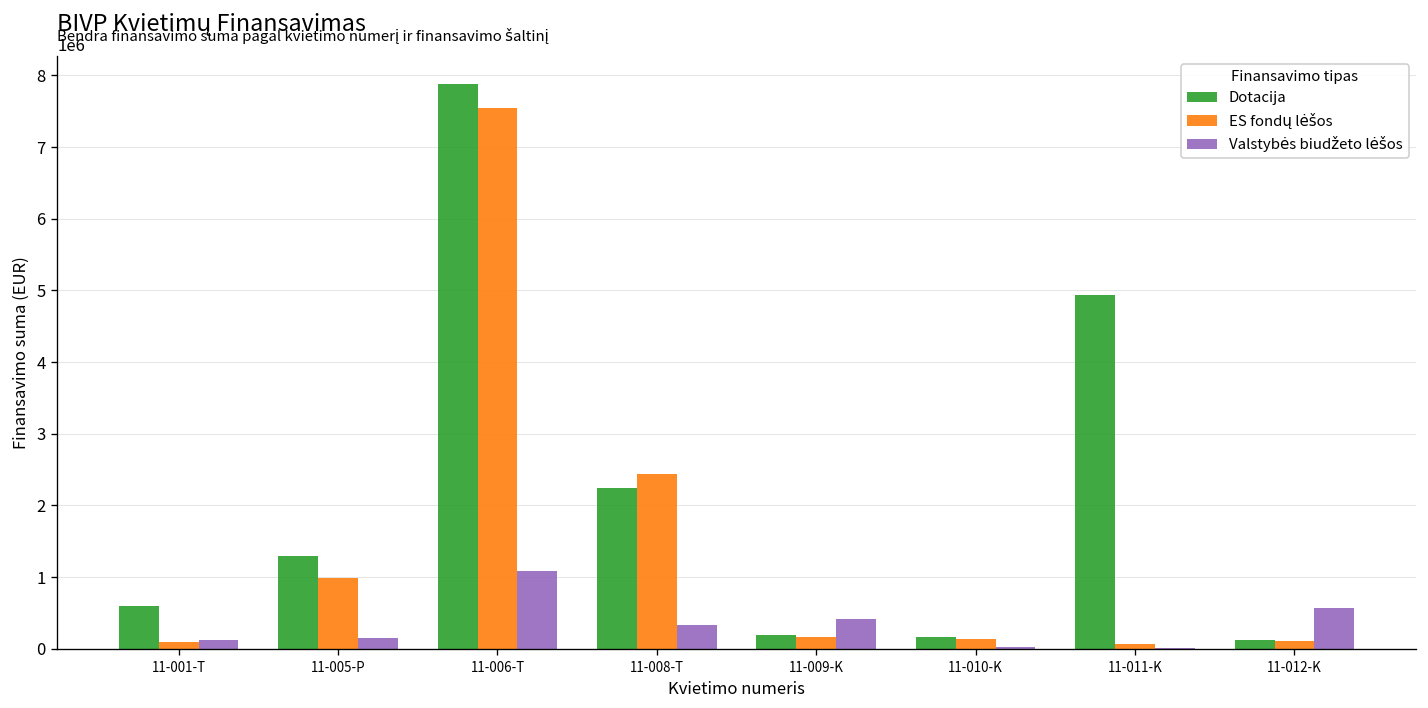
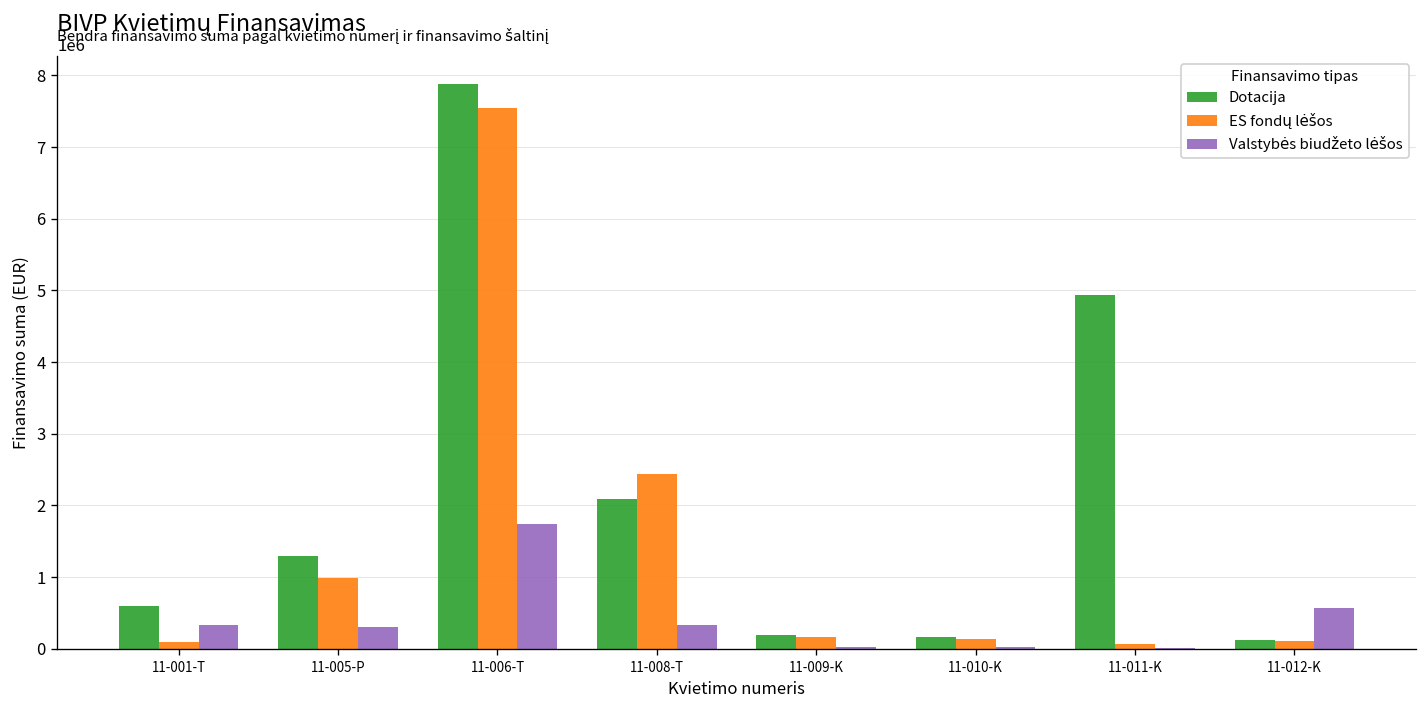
  {
    "Dotacija": {
      "11-001-T": 600000,
      "11-005-P": 1300000,
      "11-006-T": 7900000,
-     "11-008-T": 2200000,
+     "11-008-T": 2100000,
      "11-009-K": 200000,
      "11-010-K": 200000,
      "11-011-K": 4900000,
      "11-012-K": 100000
    },
    "ES fondų lėšos": {
      "11-001-T": 100000,
      "11-005-P": 1000000,
      "11-006-T": 7500000,
      "11-008-T": 2400000,
      "11-009-K": 200000,
      "11-010-K": 100000,
      "11-011-K": 100000,
      "11-012-K": 100000
    },
    "Valstybės biudžeto lėšos": {
-     "11-001-T": 100000,
-     "11-005-P": 100000,
-     "11-006-T": 1100000,
+     "11-001-T": 300000,
+     "11-005-P": 300000,
+     "11-006-T": 1700000,
      "11-008-T": 300000,
-     "11-009-K": 400000,
+     "11-009-K": 0,
      "11-012-K": 600000
    }
  }
